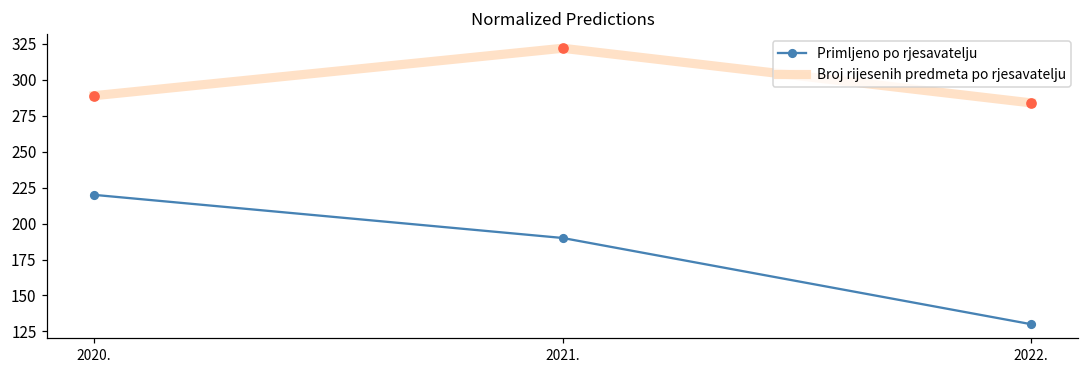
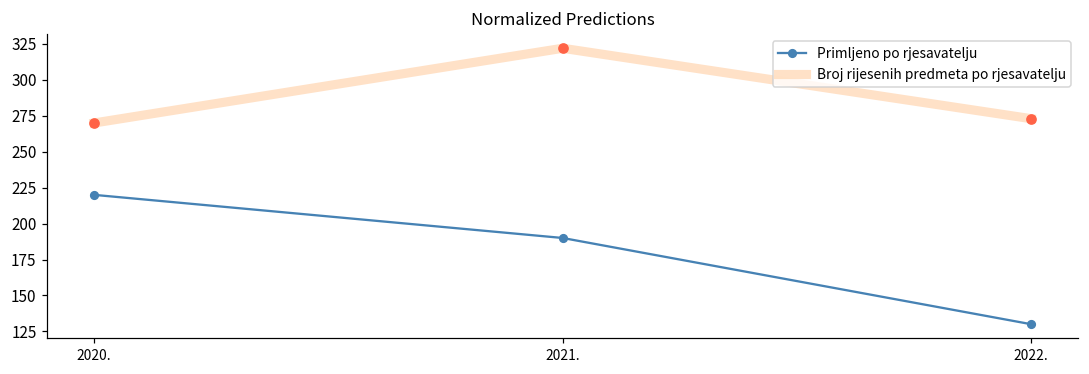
  {
    "Primljeno po rjesavatelju": {
      "2020.": 220,
      "2021.": 190,
      "2022.": 130
    },
    "Broj rijesenih predmeta po rjesavatelju": {
-     "2020.": 289,
+     "2020.": 270,
      "2021.": 322,
-     "2022.": 284
+     "2022.": 273
    }
  }
